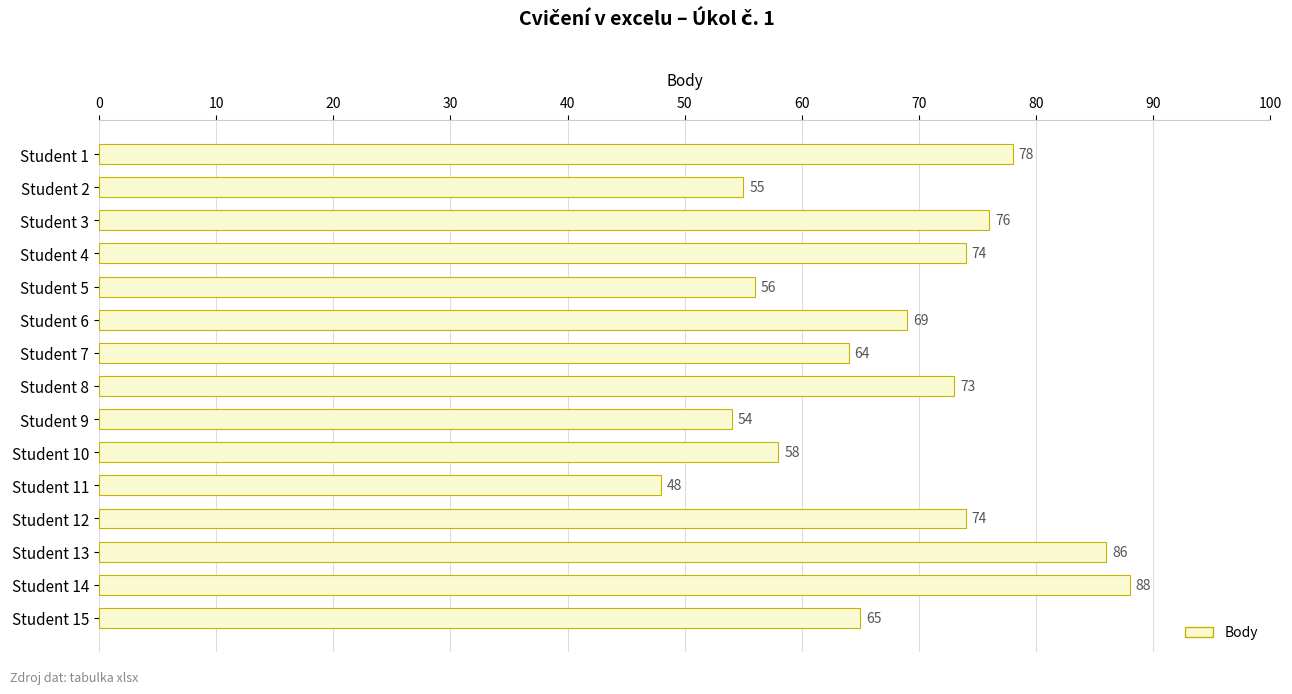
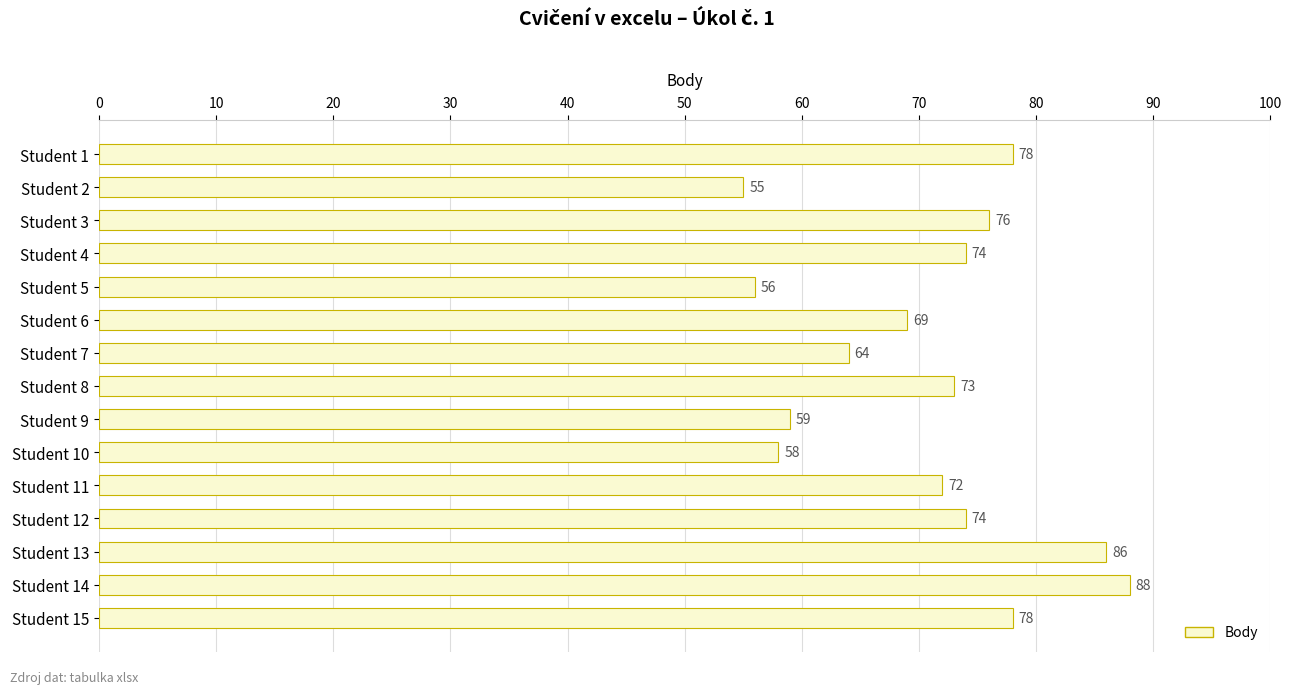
  {
    "Student 1": 78,
    "Student 2": 55,
    "Student 3": 76,
    "Student 4": 74,
    "Student 5": 56,
    "Student 6": 69,
    "Student 7": 64,
    "Student 8": 73,
-   "Student 9": 54,
+   "Student 9": 59,
    "Student 10": 58,
-   "Student 11": 48,
+   "Student 11": 72,
    "Student 12": 74,
    "Student 13": 86,
    "Student 14": 88,
-   "Student 15": 65
+   "Student 15": 78
  }
